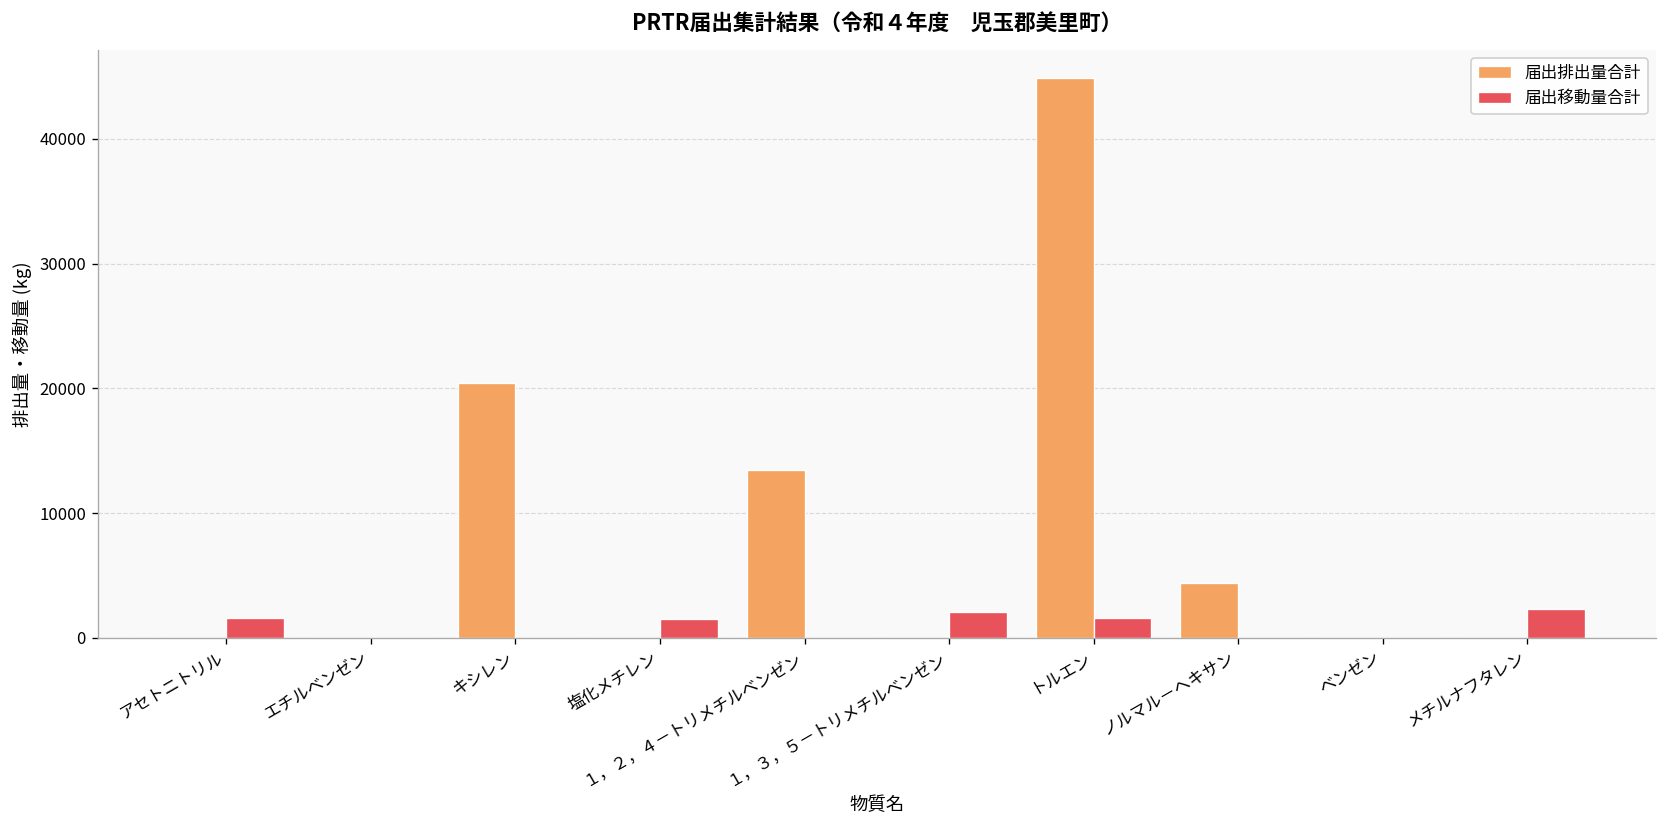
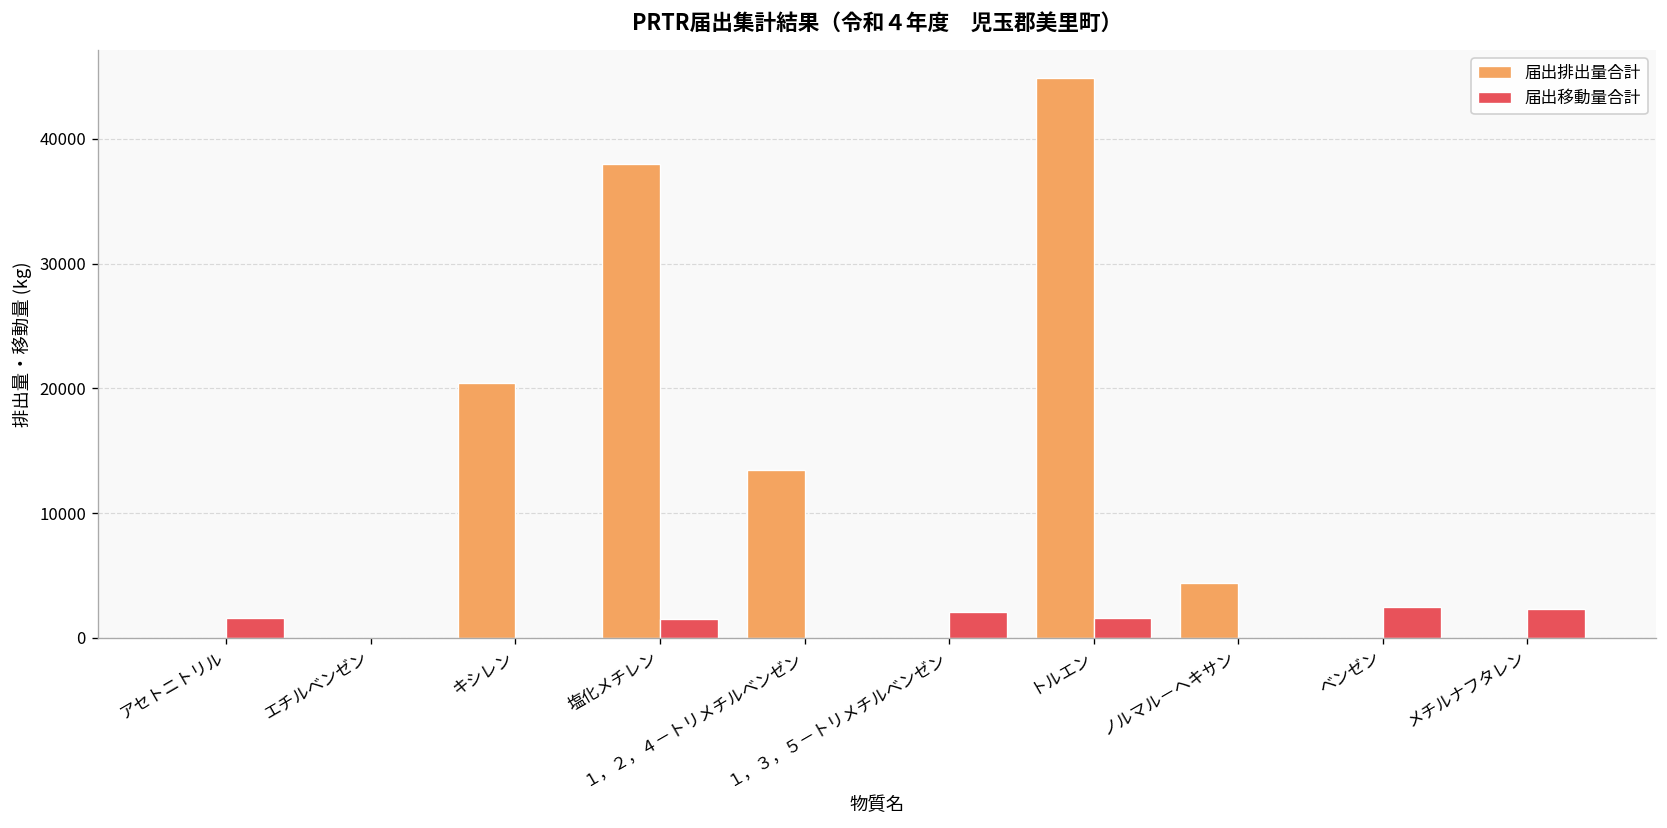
  {
    "届出排出量合計": {
      "アセトニトリル": 0,
      "エチルベンゼン": 0,
      "キシレン": 20500,
-     "塩化メチレン": 0,
+     "塩化メチレン": 37900,
      "１，２，４－トリメチルベンゼン": 13400,
      "１，３，５－トリメチルベンゼン": 0,
      "トルエン": 44900,
      "ノルマル－ヘキサン": 4400,
      "メチルナフタレン": 0
    },
    "届出移動量合計": {
      "アセトニトリル": 1600,
      "エチルベンゼン": 0,
      "キシレン": 0,
      "塩化メチレン": 1500,
      "１，２，４－トリメチルベンゼン": 0,
      "１，３，５－トリメチルベンゼン": 2100,
      "トルエン": 1600,
      "ノルマル－ヘキサン": 0,
-     "ベンゼン": 0,
+     "ベンゼン": 2500,
      "メチルナフタレン": 2300
    }
  }
